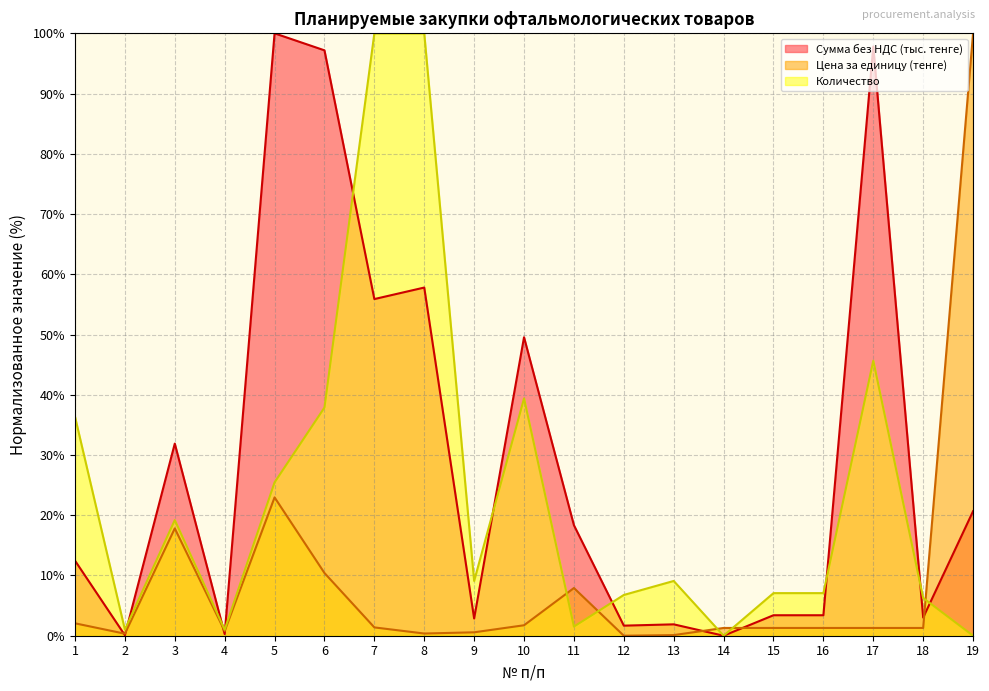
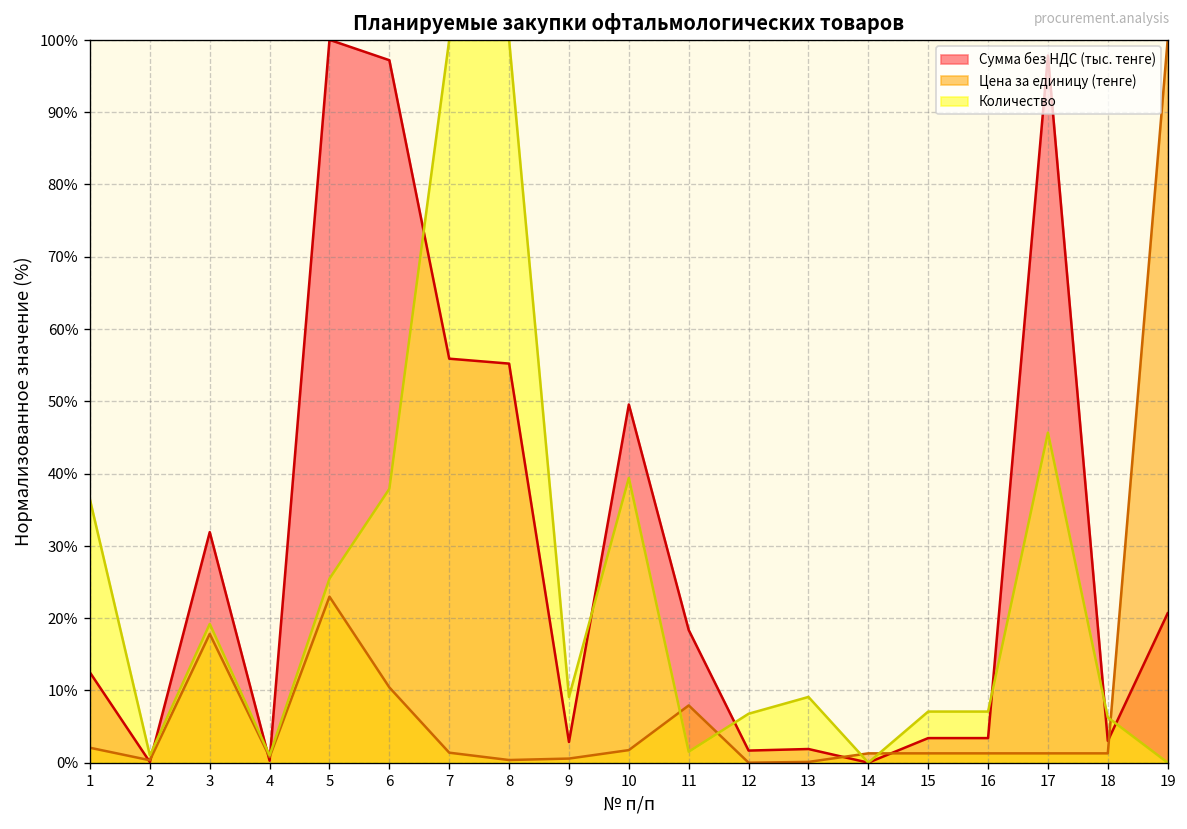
  {
    "Сумма без НДС (тыс. тенге)": {
      "1": "12%",
      "3": "32%",
      "4": "0%",
      "5": "100%",
      "6": "97%",
      "7": "56%",
-     "8": "58%",
+     "8": "55%",
      "9": "3%",
      "10": "50%",
      "11": "18%",
      "12": "2%",
      "13": "2%",
      "15": "3%",
      "16": "3%",
      "18": "3%",
      "19": "21%"
    },
    "Цена за единицу (тенге)": {
      "1": "2%",
      "3": "18%",
      "5": "23%",
      "6": "10%",
      "7": "1%",
      "8": "0%",
      "9": "1%",
      "10": "2%",
      "11": "8%",
      "12": "0%",
      "13": "0%",
      "14": "1%",
      "15": "1%",
      "16": "1%",
      "17": "1%",
      "18": "1%",
      "19": "100%"
    },
    "Количество": {
      "1": "36%",
      "2": "1%",
      "3": "19%",
      "5": "25%",
      "6": "38%",
      "7": "100%",
      "8": "100%",
      "9": "9%",
      "10": "39%",
      "11": "2%",
      "12": "7%",
      "13": "9%",
      "15": "7%",
      "16": "7%",
      "17": "46%",
      "18": "6%",
      "19": "0%"
    }
  }
